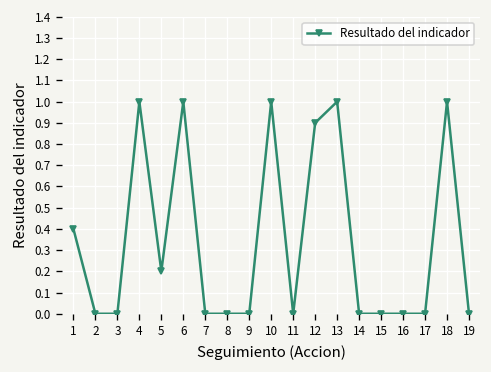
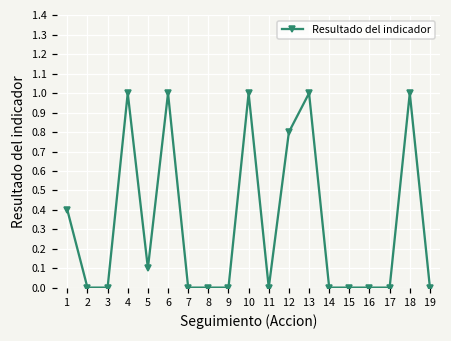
  {
    "1": 0.4,
    "2": 0.0,
    "3": 0.0,
    "4": 1.0,
-   "5": 0.2,
+   "5": 0.1,
    "6": 1.0,
    "7": 0.0,
    "8": 0.0,
    "9": 0.0,
    "10": 1.0,
    "11": 0.0,
-   "12": 0.9,
+   "12": 0.8,
    "13": 1.0,
    "14": 0.0,
    "15": 0.0,
    "16": 0.0,
    "17": 0.0,
    "18": 1.0,
    "19": 0.0
  }
